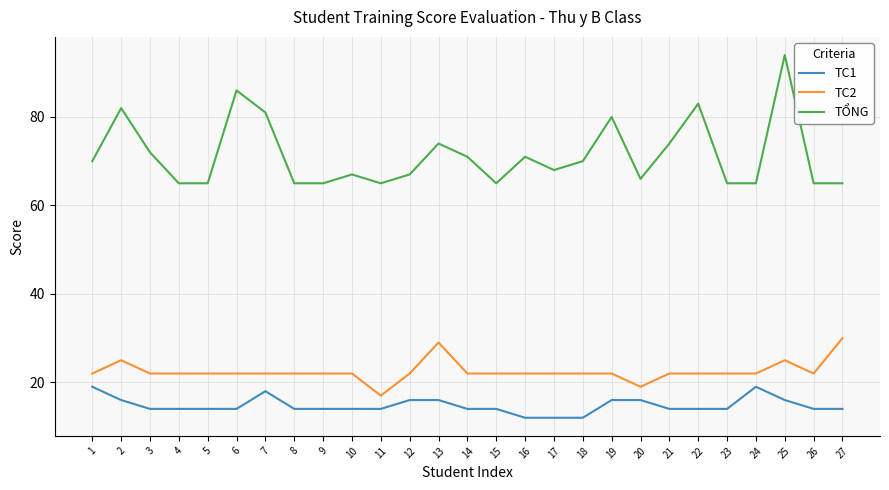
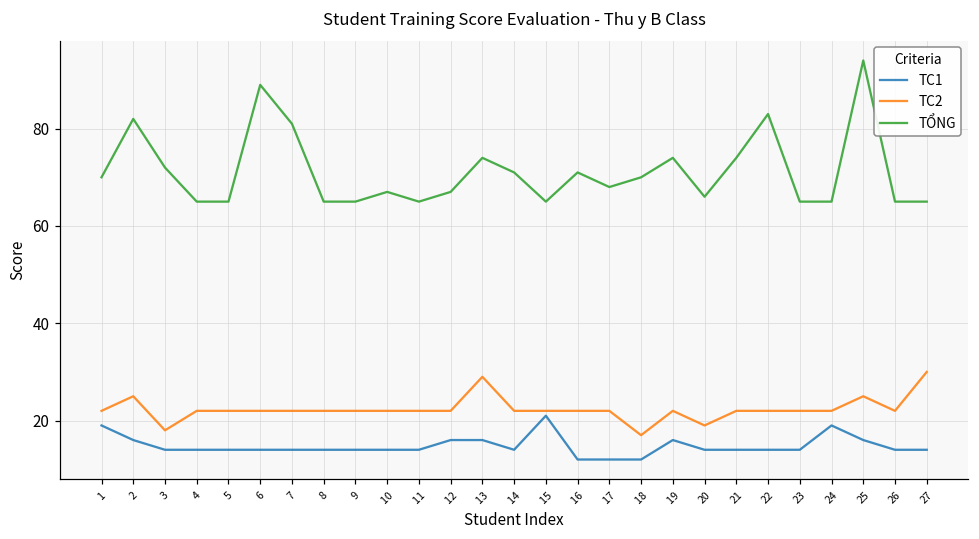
  {
    "TC1": {
      "1": 19,
      "2": 16,
      "3": 14,
      "4": 14,
      "5": 14,
      "6": 14,
-     "7": 18,
+     "7": 14,
      "8": 14,
      "9": 14,
      "10": 14,
      "11": 14,
      "12": 16,
      "13": 16,
      "14": 14,
-     "15": 14,
+     "15": 21,
      "16": 12,
      "17": 12,
      "18": 12,
      "19": 16,
-     "20": 16,
+     "20": 14,
      "21": 14,
      "22": 14,
      "23": 14,
      "24": 19,
      "25": 16,
      "26": 14,
      "27": 14
    },
    "TC2": {
      "1": 22,
      "2": 25,
-     "3": 22,
+     "3": 18,
      "4": 22,
      "5": 22,
      "6": 22,
      "7": 22,
      "8": 22,
      "9": 22,
      "10": 22,
-     "11": 17,
+     "11": 22,
      "12": 22,
      "13": 29,
      "14": 22,
      "15": 22,
      "16": 22,
      "17": 22,
-     "18": 22,
+     "18": 17,
      "19": 22,
      "20": 19,
      "21": 22,
      "22": 22,
      "23": 22,
      "24": 22,
      "25": 25,
      "26": 22,
      "27": 30
    },
    "TỔNG": {
      "1": 70,
      "2": 82,
      "3": 72,
      "4": 65,
      "5": 65,
-     "6": 86,
+     "6": 89,
      "7": 81,
      "8": 65,
      "9": 65,
      "10": 67,
      "11": 65,
      "12": 67,
      "13": 74,
      "14": 71,
      "15": 65,
      "16": 71,
      "17": 68,
      "18": 70,
-     "19": 80,
+     "19": 74,
      "20": 66,
      "21": 74,
      "22": 83,
      "23": 65,
      "24": 65,
      "25": 94,
      "26": 65,
      "27": 65
    }
  }
